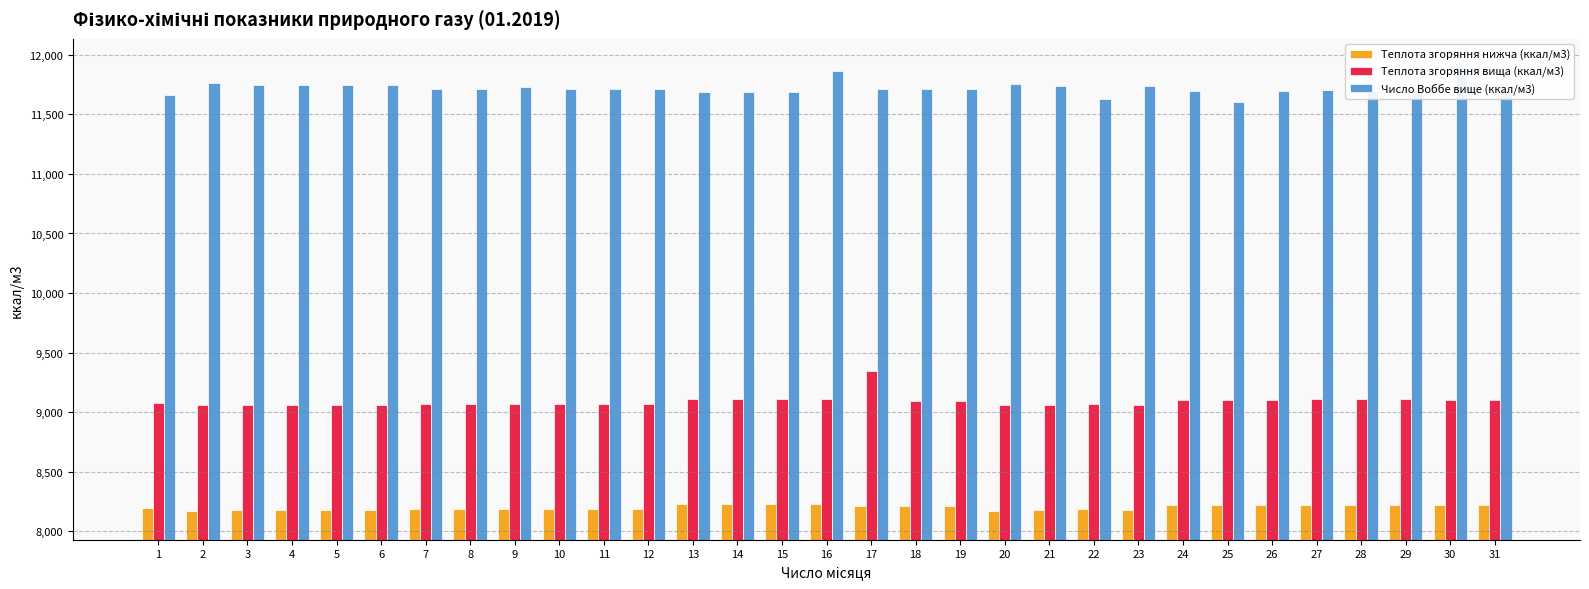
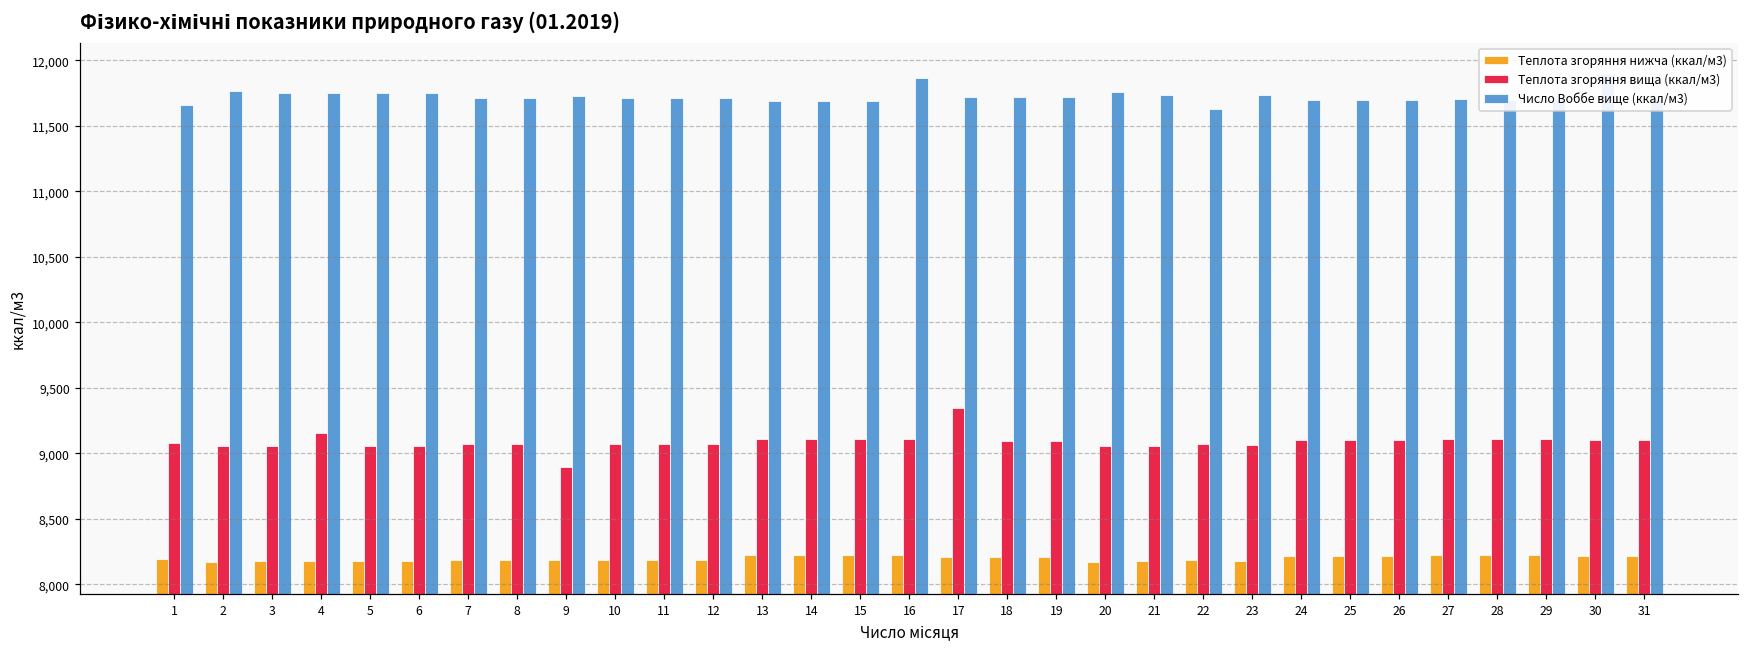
  {
    "Теплота згоряння нижча (ккал/м3)": {
      "1": "8,190",
      "2": "8,170",
      "3": "8,180",
      "4": "8,180",
      "5": "8,180",
      "6": "8,180",
      "7": "8,190",
      "8": "8,190",
      "9": "8,190",
      "10": "8,190",
      "11": "8,190",
      "12": "8,190",
      "13": "8,230",
      "14": "8,230",
      "15": "8,230",
      "16": "8,230",
      "17": "8,210",
      "18": "8,210",
      "19": "8,210",
      "20": "8,170",
      "21": "8,180",
      "22": "8,190",
      "23": "8,180",
      "24": "8,220",
      "25": "8,220",
      "26": "8,220",
      "27": "8,220",
      "28": "8,220",
      "29": "8,220",
      "30": "8,220",
      "31": "8,220"
    },
    "Теплота згоряння вища (ккал/м3)": {
      "1": "9,080",
      "2": "9,060",
      "3": "9,060",
-     "4": "9,060",
+     "4": "9,150",
      "5": "9,060",
      "6": "9,060",
      "7": "9,070",
      "8": "9,070",
-     "9": "9,070",
+     "9": "8,900",
      "10": "9,070",
      "11": "9,070",
      "12": "9,070",
      "13": "9,110",
      "14": "9,110",
      "15": "9,110",
      "16": "9,110",
      "17": "9,350",
      "18": "9,090",
      "19": "9,090",
      "20": "9,060",
      "21": "9,060",
      "22": "9,070",
      "23": "9,060",
      "24": "9,100",
      "25": "9,100",
      "26": "9,100",
      "27": "9,110",
      "28": "9,110",
      "29": "9,110",
      "30": "9,100",
      "31": "9,100"
    },
    "Число Воббе вище (ккал/м3)": {
      "1": "11,660",
      "2": "11,770",
      "3": "11,750",
      "4": "11,750",
      "5": "11,750",
      "6": "11,750",
      "7": "11,710",
      "8": "11,710",
      "9": "11,730",
      "10": "11,720",
      "11": "11,720",
      "12": "11,720",
      "13": "11,690",
      "14": "11,690",
      "15": "11,690",
      "16": "11,860",
      "17": "11,720",
      "18": "11,720",
      "19": "11,720",
      "20": "11,760",
      "21": "11,740",
      "22": "11,630",
      "23": "11,740",
      "24": "11,700",
-     "25": "11,600",
+     "25": "11,700",
      "26": "11,700",
      "27": "11,700"
    }
  }
